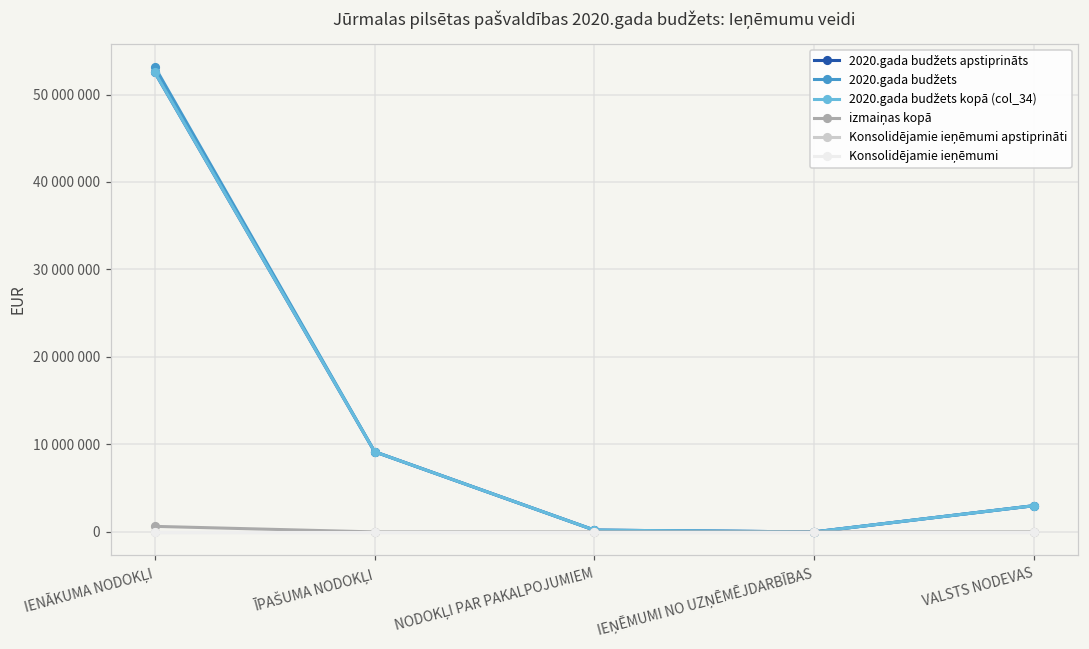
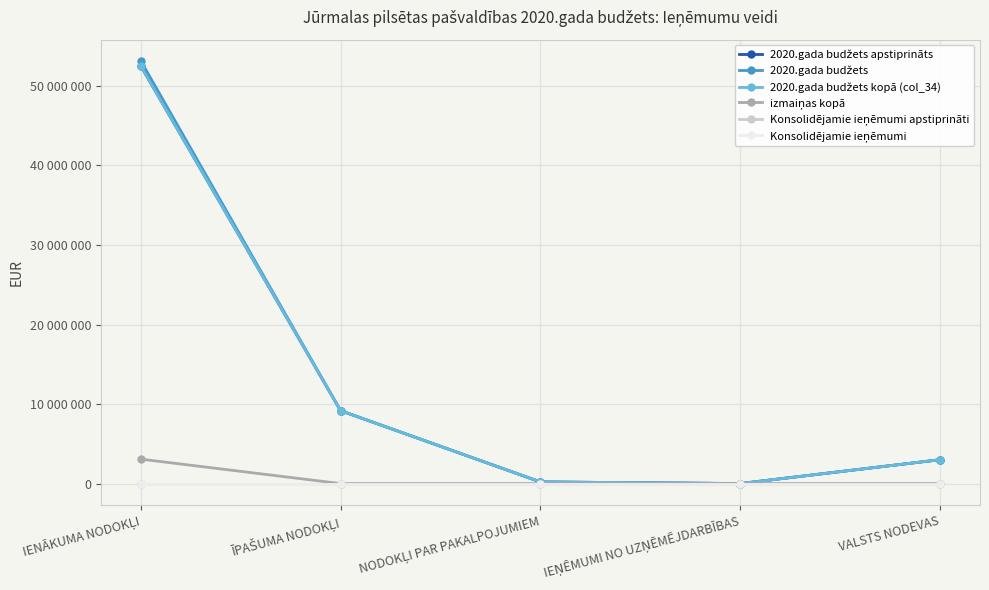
  {
    "izmaiņas kopā": {
-     "IENĀKUMA NODOKĻI": 1000000
+     "IENĀKUMA NODOKĻI": 3000000
    },
    "Konsolidējamie ieņēmumi": {
      "IENĀKUMA NODOKĻI": 0
    }
  }
